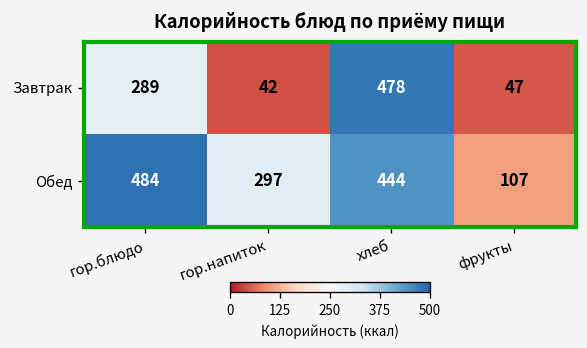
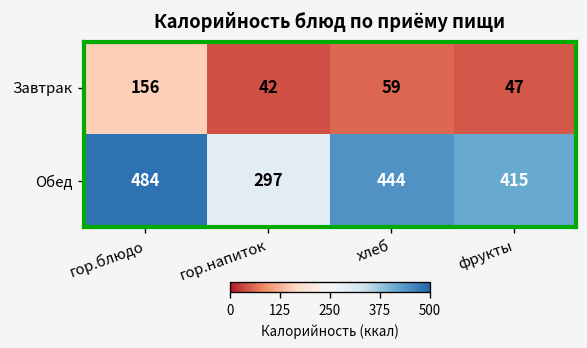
  {
    "Завтрак": {
-     "гор.блюдо": 289,
+     "гор.блюдо": 156,
      "гор.напиток": 42,
-     "хлеб": 478,
+     "хлеб": 59,
      "фрукты": 47
    },
    "Обед": {
      "гор.блюдо": 484,
      "гор.напиток": 297,
      "хлеб": 444,
-     "фрукты": 107
+     "фрукты": 415
    }
  }
